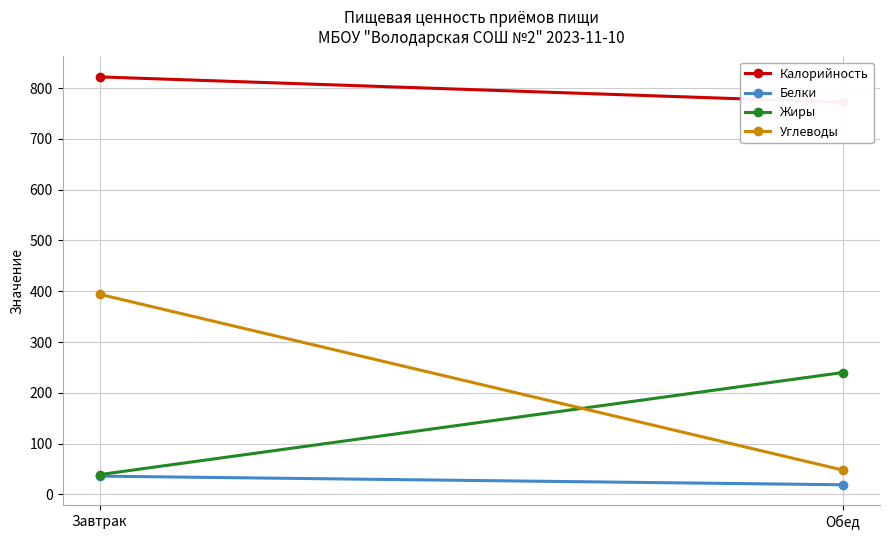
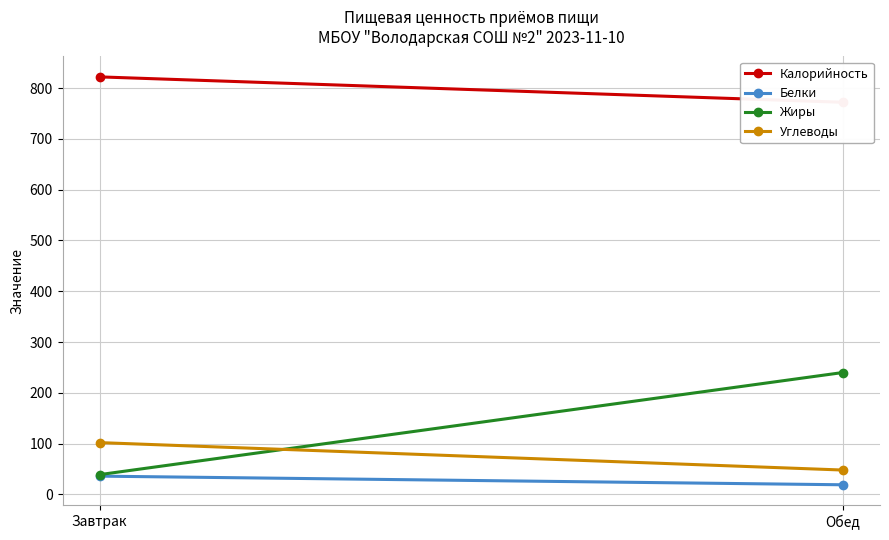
  {
    "Калорийность": {
      "Завтрак": 820
    },
    "Белки": {
      "Обед": 20
    },
    "Жиры": {
      "Обед": 240
    },
    "Углеводы": {
-     "Завтрак": 390,
+     "Завтрак": 100,
      "Обед": 50
    }
  }
